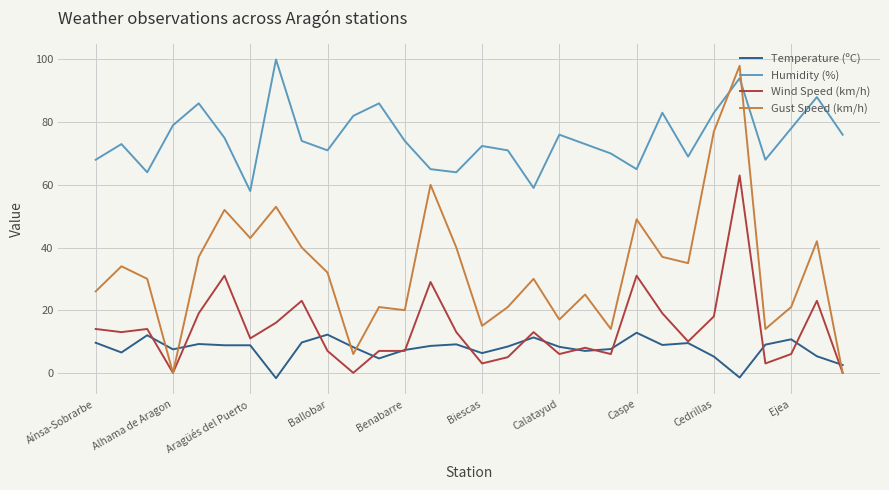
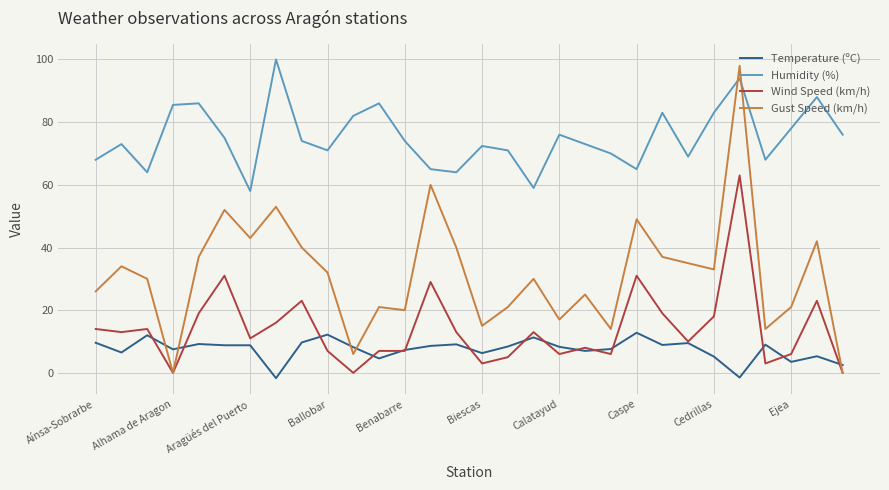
  {
    "Temperature (ºC)": {
      "Aínsa-Sobrarbe": 10,
      "Alhama de Aragon": 8,
      "Aragüés del Puerto": 9,
      "Ballobar": 12,
      "Biescas": 6,
      "Calatayud": 8,
      "Caspe": 13,
      "Cedrillas": 5,
-     "Ejea": 11
+     "Ejea": 4
    },
    "Humidity (%)": {
      "Aínsa-Sobrarbe": 68,
-     "Alhama de Aragon": 79,
+     "Alhama de Aragon": 86,
      "Aragüés del Puerto": 58,
      "Ballobar": 71,
      "Benabarre": 74,
      "Biescas": 72,
      "Calatayud": 76,
      "Caspe": 65,
      "Cedrillas": 83,
      "Ejea": 78
    },
    "Wind Speed (km/h)": {
      "Aínsa-Sobrarbe": 14,
      "Aragüés del Puerto": 11,
      "Ballobar": 7,
      "Biescas": 3,
      "Calatayud": 6,
      "Caspe": 31,
      "Cedrillas": 18,
      "Ejea": 6
    },
    "Gust Speed (km/h)": {
      "Aínsa-Sobrarbe": 26,
      "Aragüés del Puerto": 43,
      "Ballobar": 32,
      "Benabarre": 20,
      "Biescas": 15,
      "Calatayud": 17,
      "Caspe": 49,
-     "Cedrillas": 77,
+     "Cedrillas": 33,
      "Ejea": 21
    }
  }
